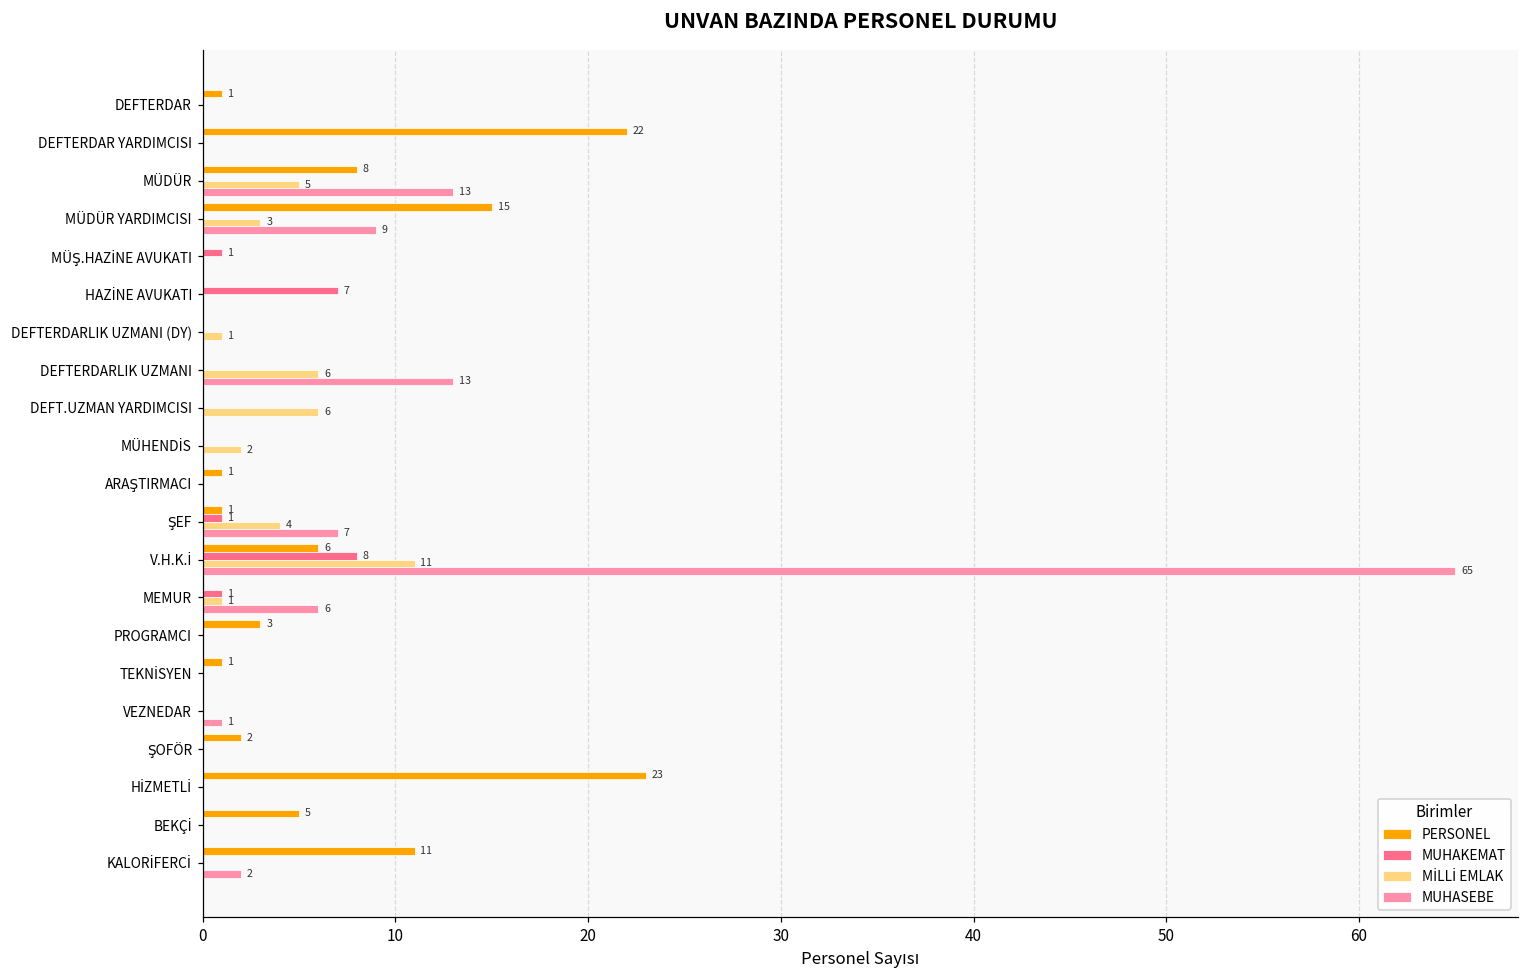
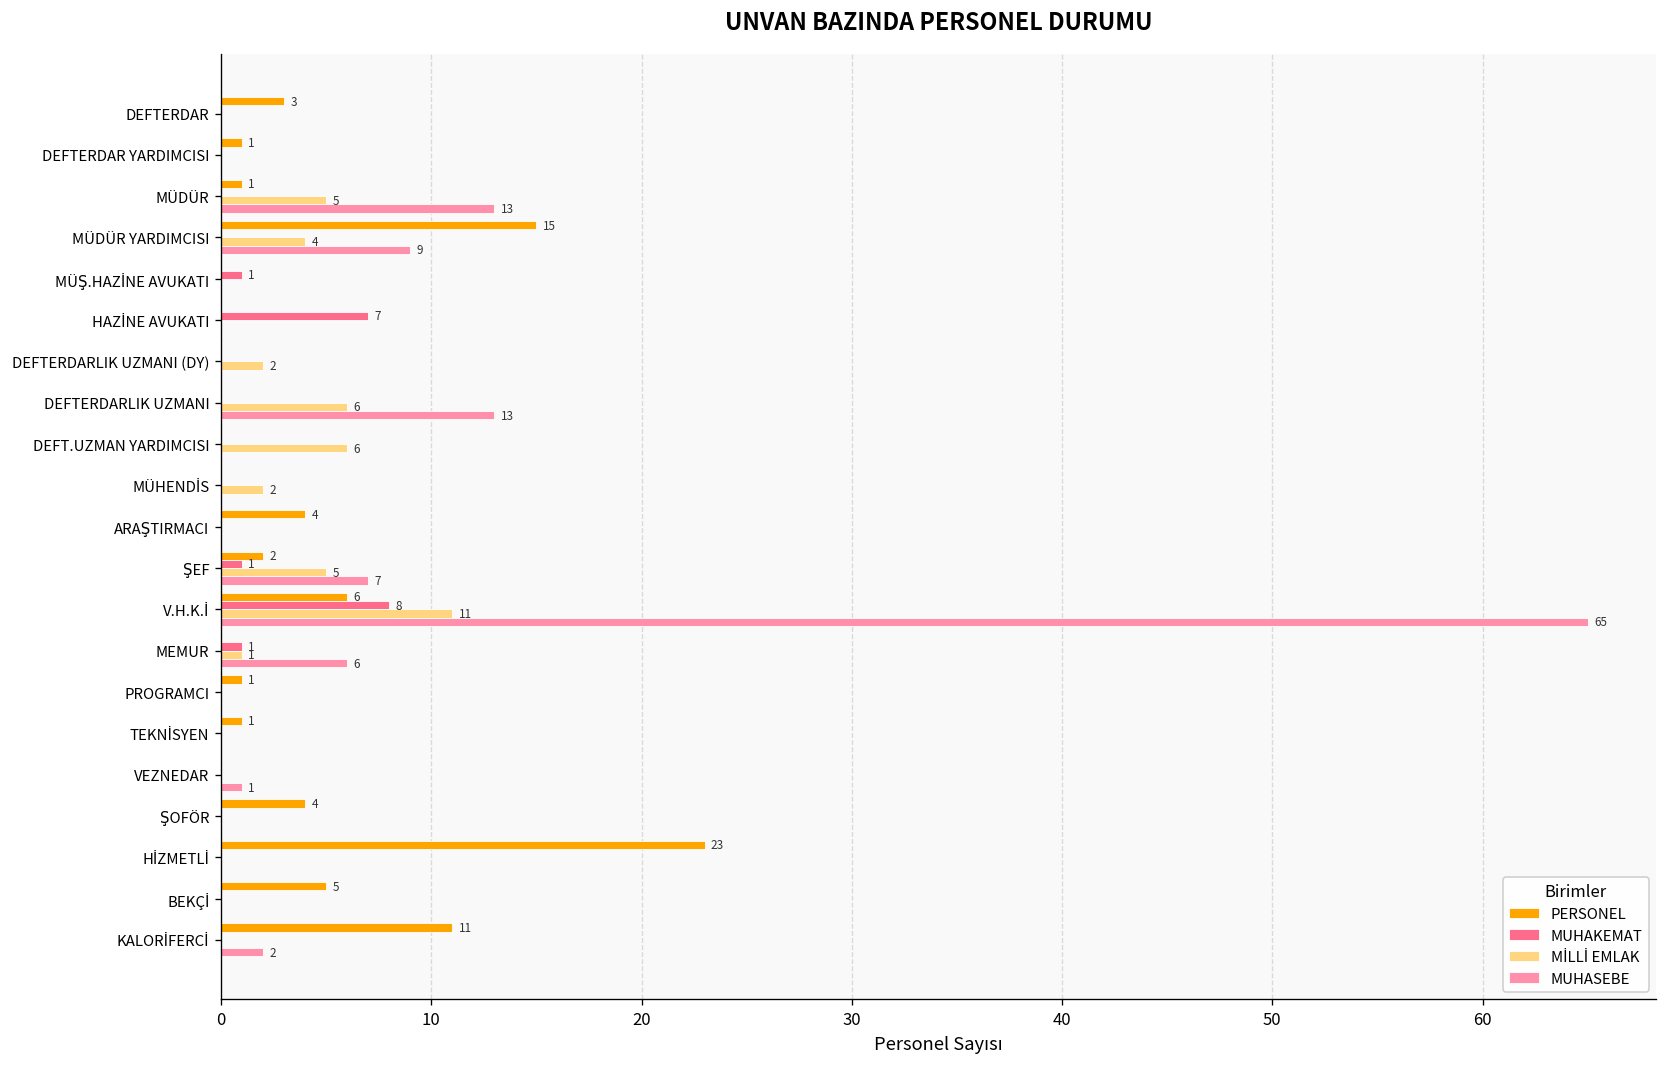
  {
    "PERSONEL": {
-     "DEFTERDAR": 1,
-     "DEFTERDAR YARDIMCISI": 22,
-     "MÜDÜR": 8,
+     "DEFTERDAR": 3,
+     "DEFTERDAR YARDIMCISI": 1,
+     "MÜDÜR": 1,
      "MÜDÜR YARDIMCISI": 15,
-     "ARAŞTIRMACI": 1,
-     "ŞEF": 1,
+     "ARAŞTIRMACI": 4,
+     "ŞEF": 2,
      "V.H.K.İ": 6,
-     "PROGRAMCI": 3,
+     "PROGRAMCI": 1,
      "TEKNİSYEN": 1,
-     "ŞOFÖR": 2,
+     "ŞOFÖR": 4,
      "HİZMETLİ": 23,
      "BEKÇİ": 5,
      "KALORİFERCİ": 11
    },
    "MİLLİ EMLAK": {
      "MÜDÜR": 5,
-     "MÜDÜR YARDIMCISI": 3,
-     "DEFTERDARLIK UZMANI (DY)": 1,
+     "MÜDÜR YARDIMCISI": 4,
+     "DEFTERDARLIK UZMANI (DY)": 2,
      "DEFTERDARLIK UZMANI": 6,
      "DEFT.UZMAN YARDIMCISI": 6,
      "MÜHENDİS": 2,
-     "ŞEF": 4,
+     "ŞEF": 5,
      "V.H.K.İ": 11
    }
  }
